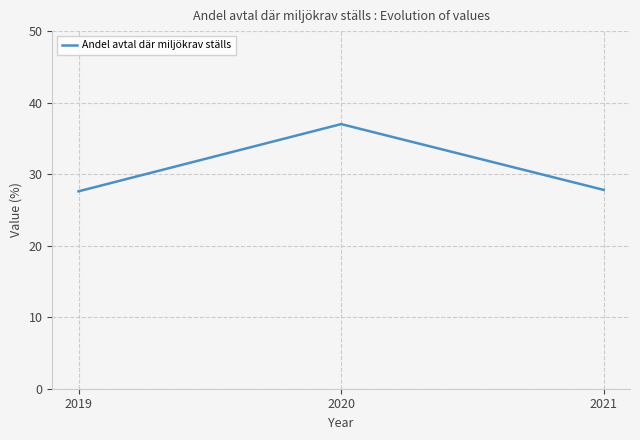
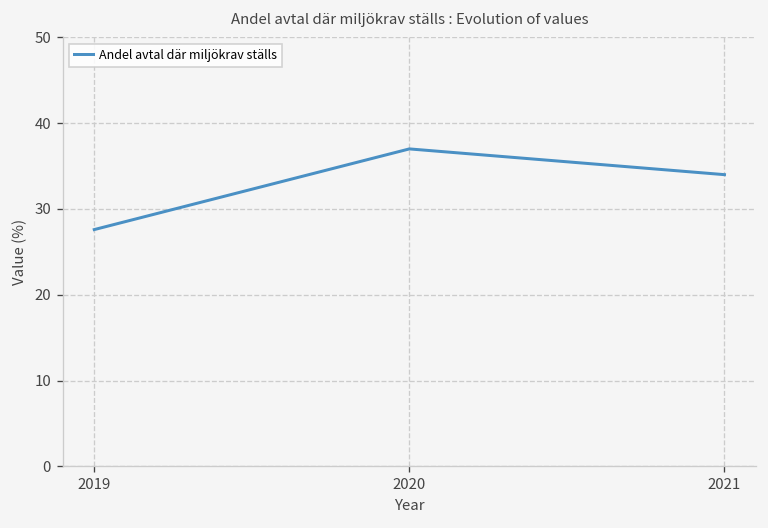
  {
    "2019": 28,
    "2020": 37,
-   "2021": 28
+   "2021": 34
  }
